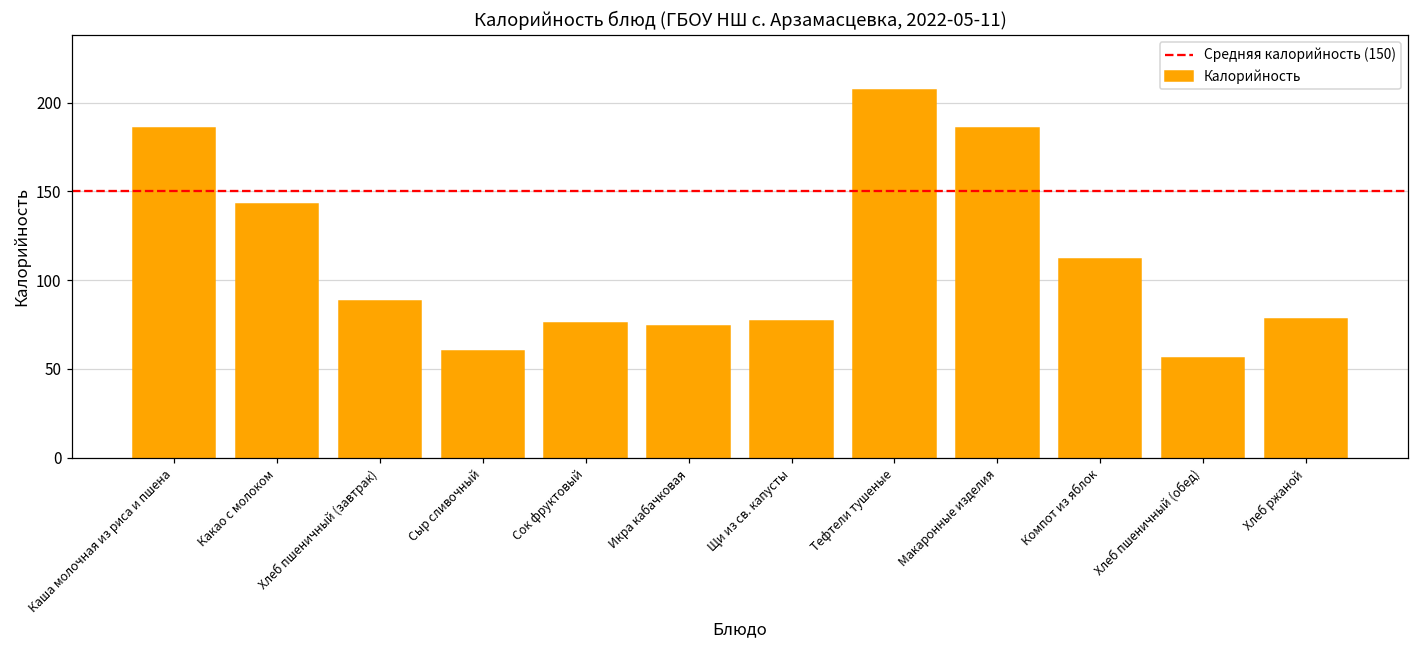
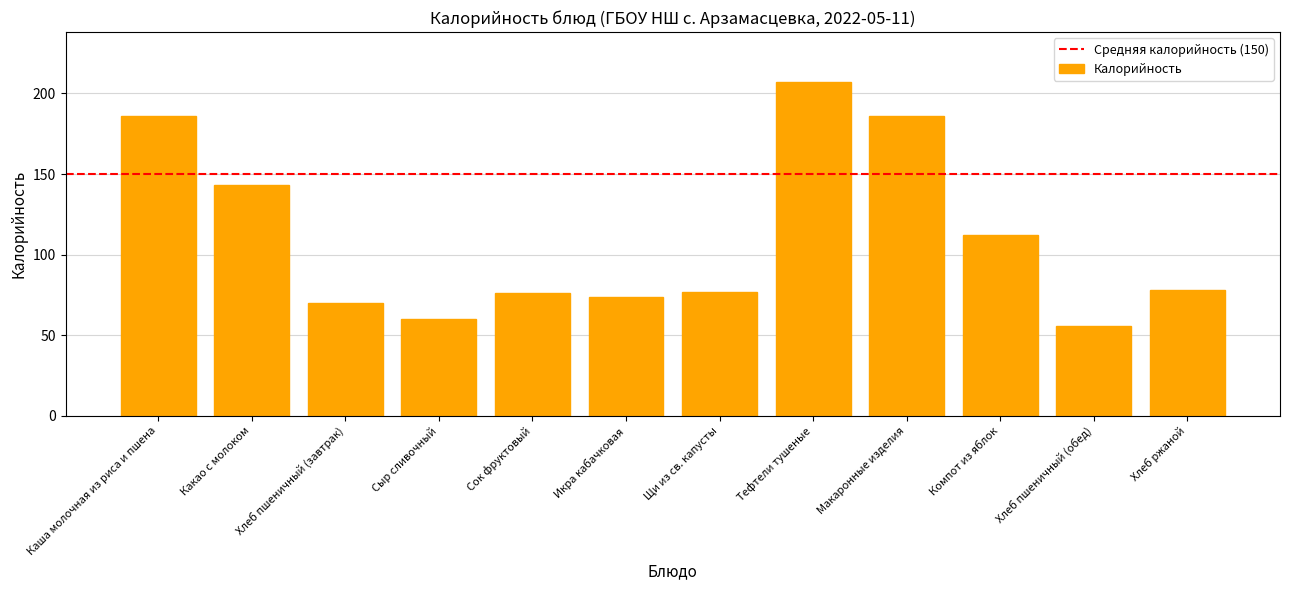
  {
    "Каша молочная из риса и пшена": 186,
    "Какао с молоком": 143,
-   "Хлеб пшеничный (завтрак)": 88,
+   "Хлеб пшеничный (завтрак)": 70,
    "Сыр сливочный": 60,
    "Сок фруктовый": 76,
    "Икра кабачковая": 74,
    "Щи из св. капусты": 77,
    "Тефтели тушеные": 207,
    "Макаронные изделия": 186,
    "Компот из яблок": 112,
    "Хлеб пшеничный (обед)": 56,
    "Хлеб ржаной": 78
  }
